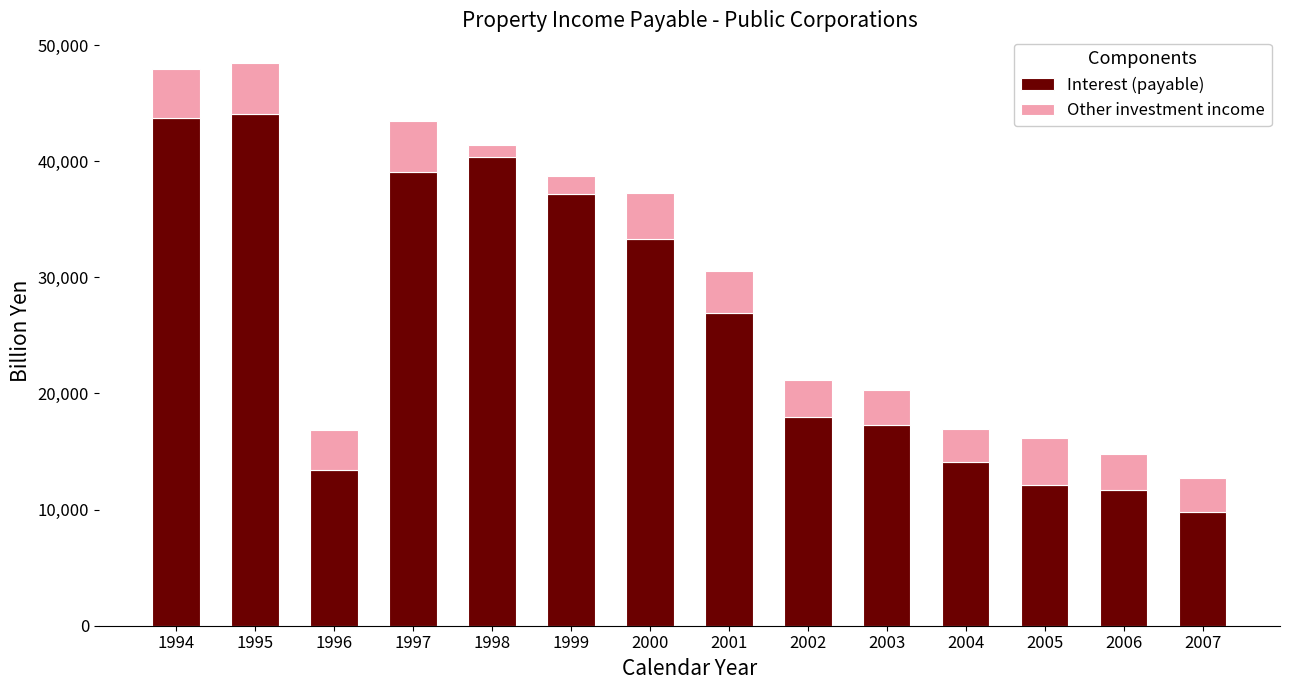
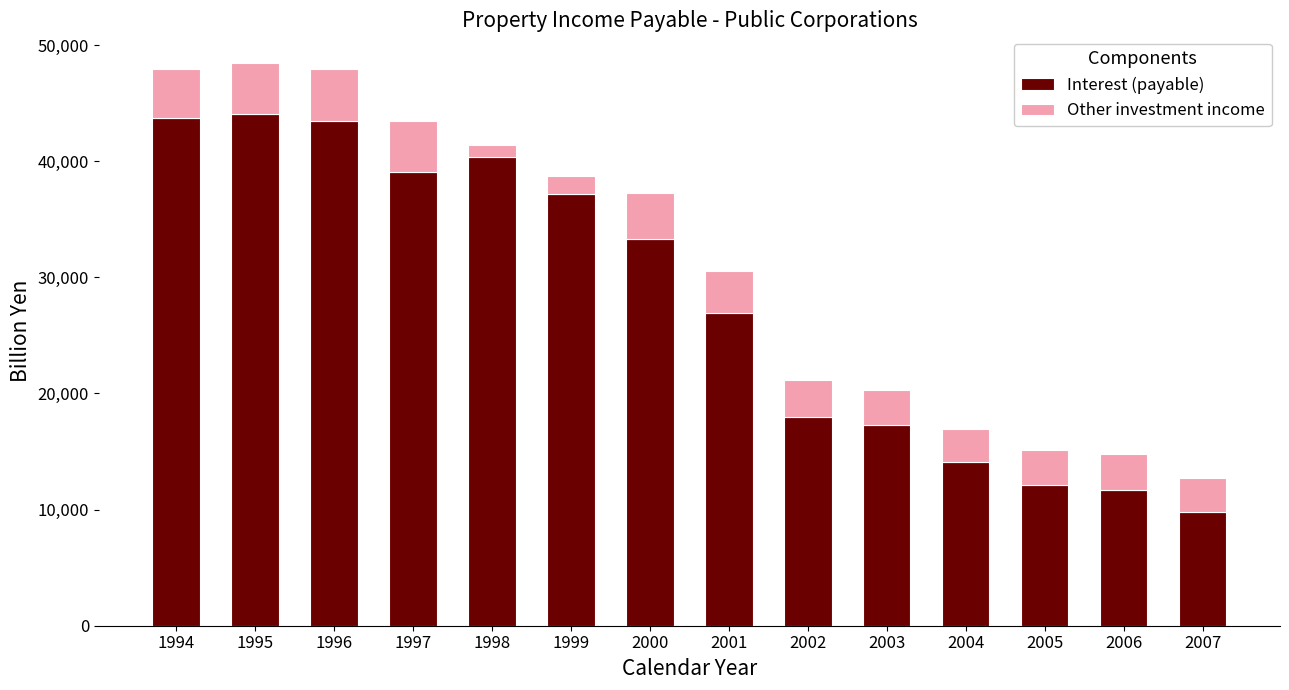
  {
    "Interest (payable)": {
      "1994": "43,700",
      "1995": "44,100",
-     "1996": "13,400",
+     "1996": "43,500",
      "1997": "39,000",
      "1998": "40,400",
      "1999": "37,200",
      "2000": "33,300",
      "2001": "27,000",
      "2002": "18,000",
      "2003": "17,300",
      "2004": "14,100",
      "2005": "12,100",
      "2006": "11,700",
      "2007": "9,800"
    },
    "Other investment income": {
      "1994": "4,200",
      "1995": "4,400",
-     "1996": "3,500",
+     "1996": "4,400",
      "1997": "4,400",
      "1998": "1,000",
      "1999": "1,500",
      "2000": "3,900",
      "2001": "3,600",
      "2002": "3,200",
      "2003": "3,000",
      "2004": "2,900",
-     "2005": "4,100",
+     "2005": "3,000",
      "2006": "3,100",
      "2007": "2,900"
    }
  }
